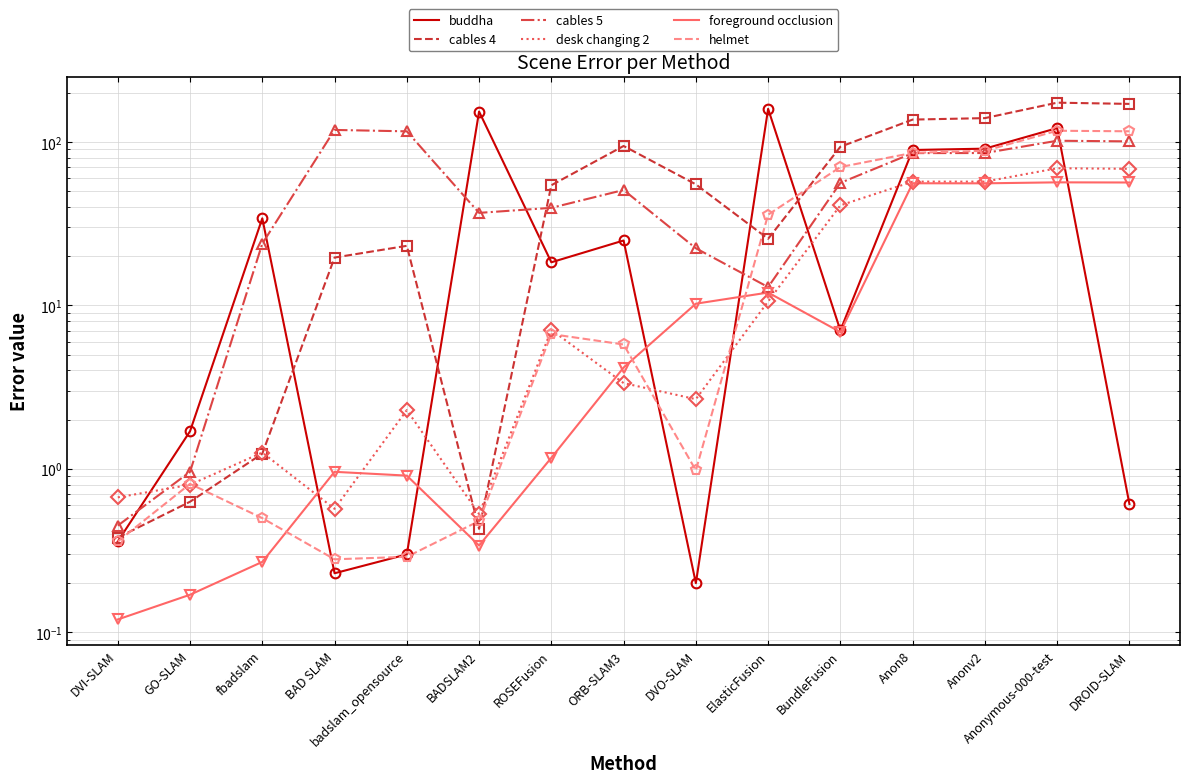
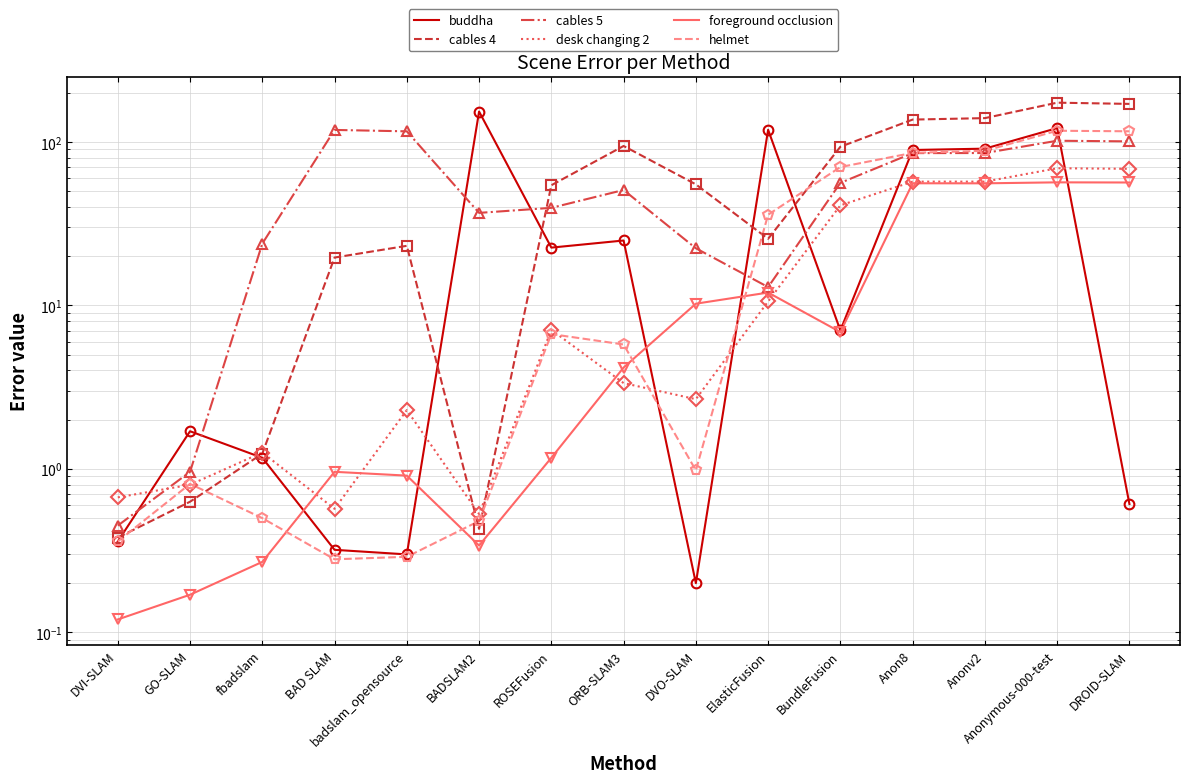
  {
    "buddha": {
      "GO-SLAM": 1.7,
-     "fbadslam": 34,
-     "BAD SLAM": 0.23,
+     "fbadslam": 1.2,
+     "BAD SLAM": 0.32,
      "BADSLAM2": 150,
-     "ROSEFusion": 18,
+     "ROSEFusion": 23,
      "ORB-SLAM3": 25,
      "DVO-SLAM": 0.20,
-     "ElasticFusion": 160,
+     "ElasticFusion": 120,
      "Anon8": 90,
      "Anonymous-000-test": 120,
      "DROID-SLAM": 0.61
    }
  }
